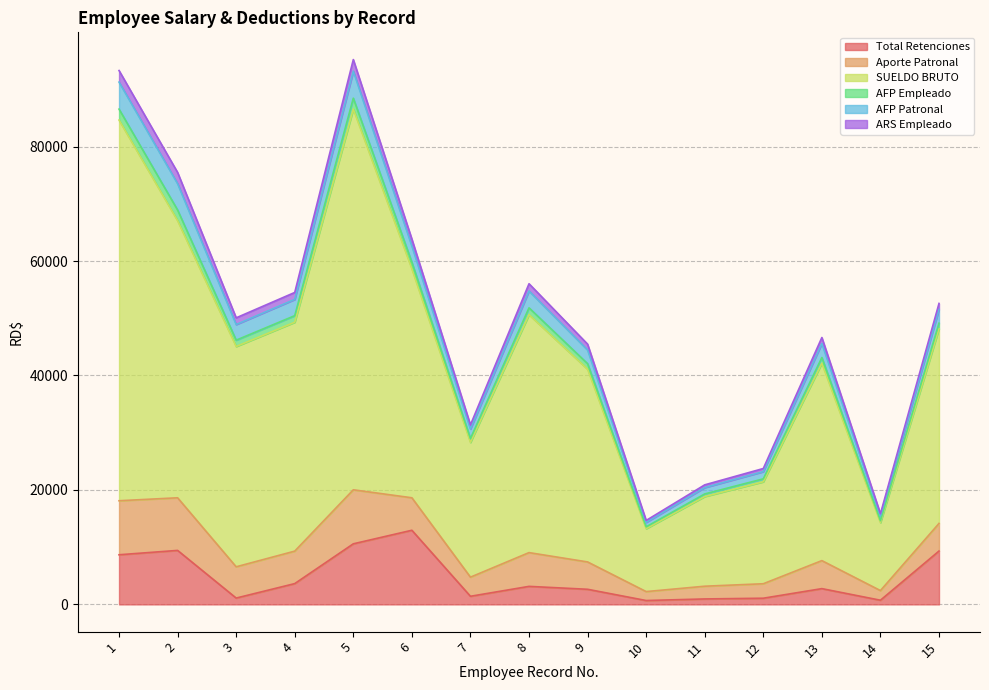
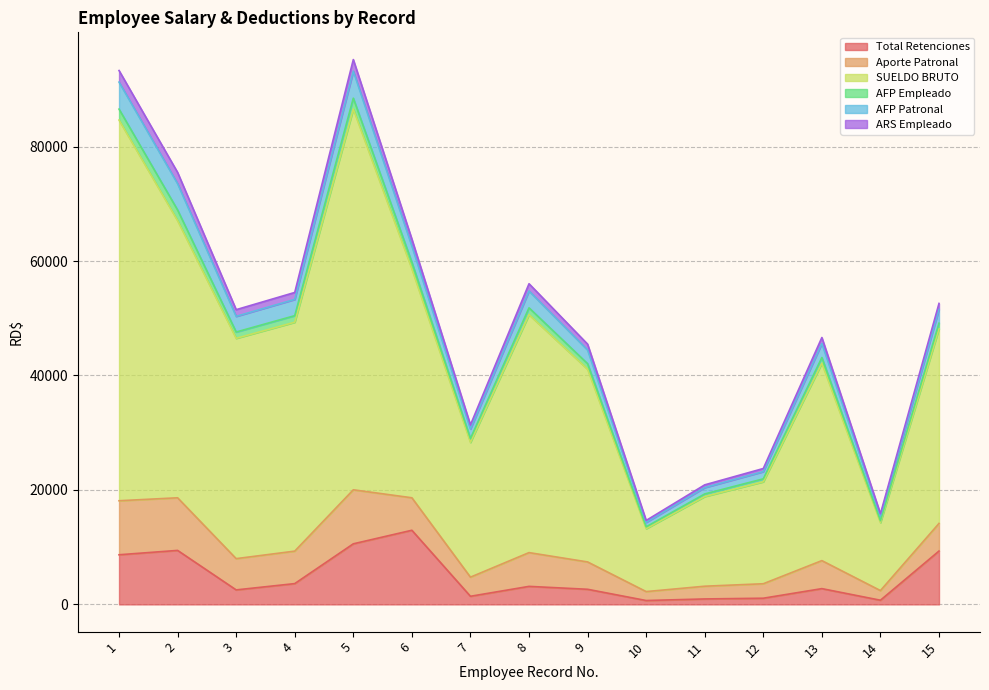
  {
    "Total Retenciones": {
      "1": 9000,
      "2": 9000,
-     "3": 1000,
+     "3": 3000,
      "4": 4000,
      "5": 11000,
      "6": 13000,
      "7": 1000,
      "8": 3000,
      "9": 3000,
      "10": 1000,
      "11": 1000,
      "12": 1000,
      "13": 3000,
      "14": 1000,
      "15": 9000
    },
    "Aporte Patronal": {
      "1": 9000,
      "2": 9000,
      "3": 5000,
      "4": 6000,
      "5": 9000,
      "6": 6000,
      "7": 3000,
      "8": 6000,
      "9": 5000,
      "10": 2000,
      "11": 2000,
      "12": 3000,
      "13": 5000,
      "14": 2000,
      "15": 5000
    },
    "SUELDO BRUTO": {
      "1": 67000,
      "2": 48000,
      "3": 39000,
      "4": 40000,
      "5": 67000,
      "6": 40000,
      "7": 24000,
      "8": 42000,
      "9": 34000,
      "11": 16000,
      "12": 18000,
      "13": 35000,
      "15": 34000
    },
    "AFP Empleado": {
      "1": 2000,
      "2": 2000,
      "3": 1000,
      "4": 1000,
      "5": 2000,
      "6": 1000,
      "7": 1000,
      "8": 1000,
      "9": 1000,
      "11": 0,
      "12": 1000,
      "13": 1000,
      "15": 1000
    },
    "AFP Patronal": {
      "1": 5000,
      "2": 5000,
      "3": 3000,
      "4": 3000,
      "5": 5000,
      "6": 3000,
      "7": 2000,
      "8": 3000,
      "9": 2000,
      "11": 1000,
      "12": 1000,
      "13": 2000,
      "15": 2000
    },
    "ARS Empleado": {
      "1": 2000,
      "2": 2000,
      "3": 1000,
      "4": 1000,
      "5": 2000,
      "6": 1000,
      "7": 1000,
      "8": 1000,
      "9": 1000,
      "11": 0,
      "12": 1000,
      "13": 1000,
      "15": 1000
    }
  }
